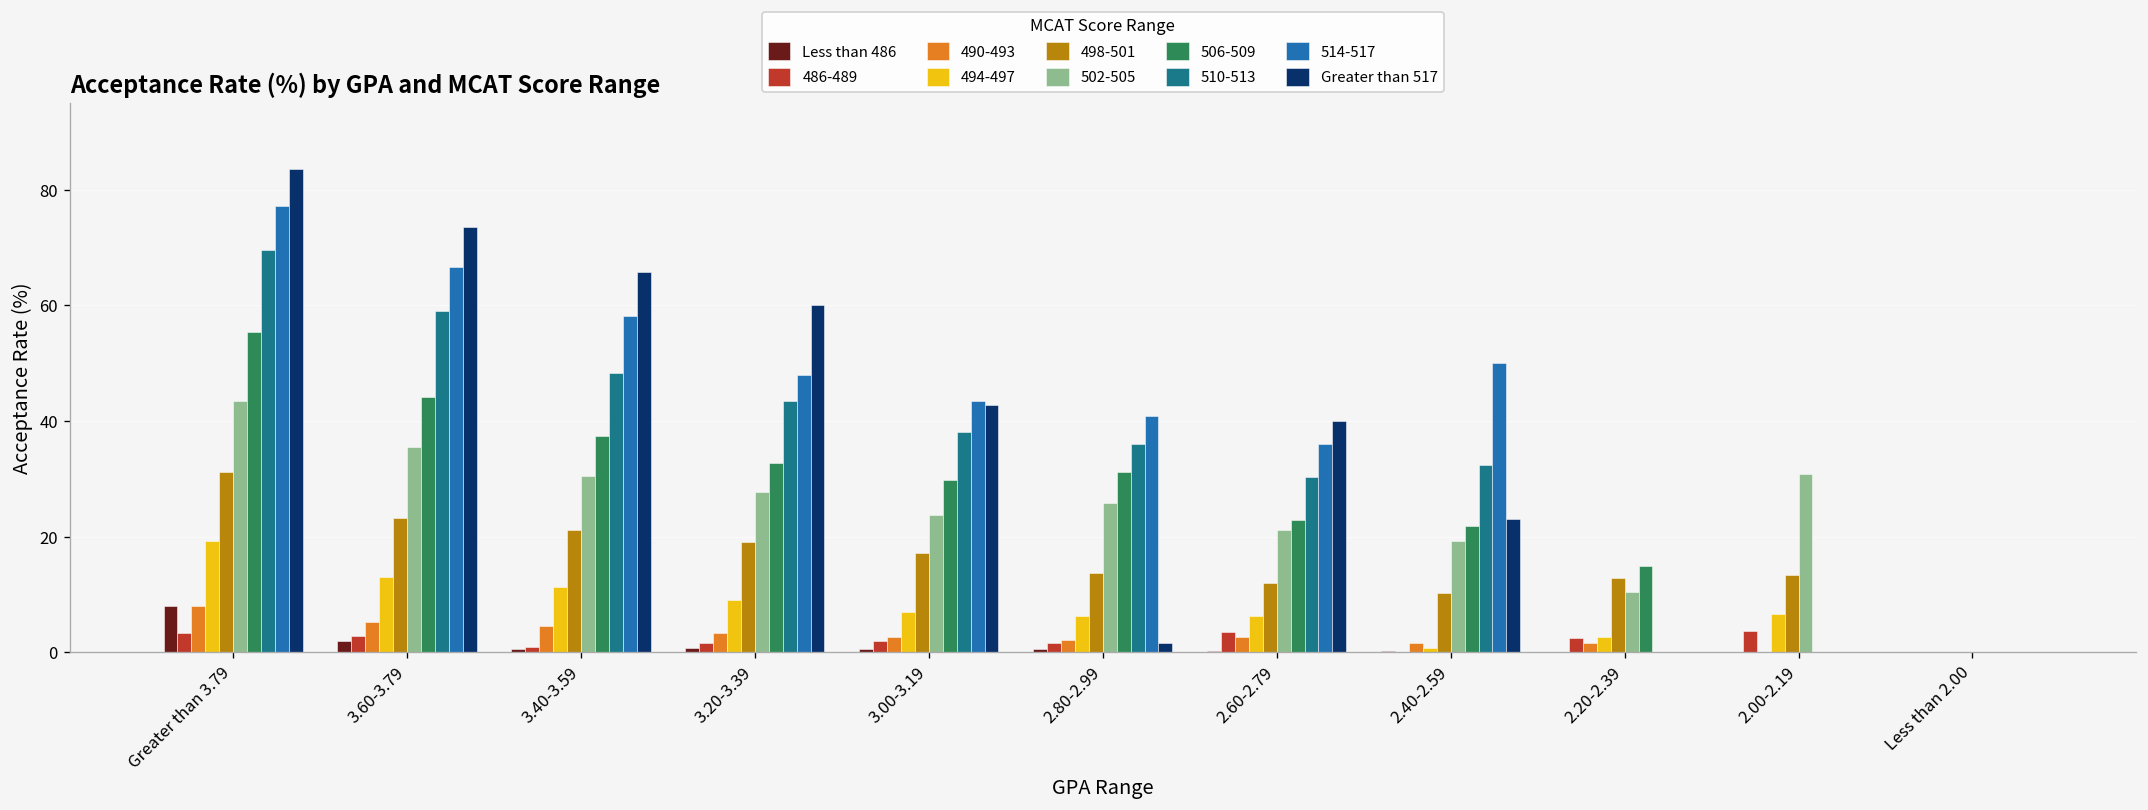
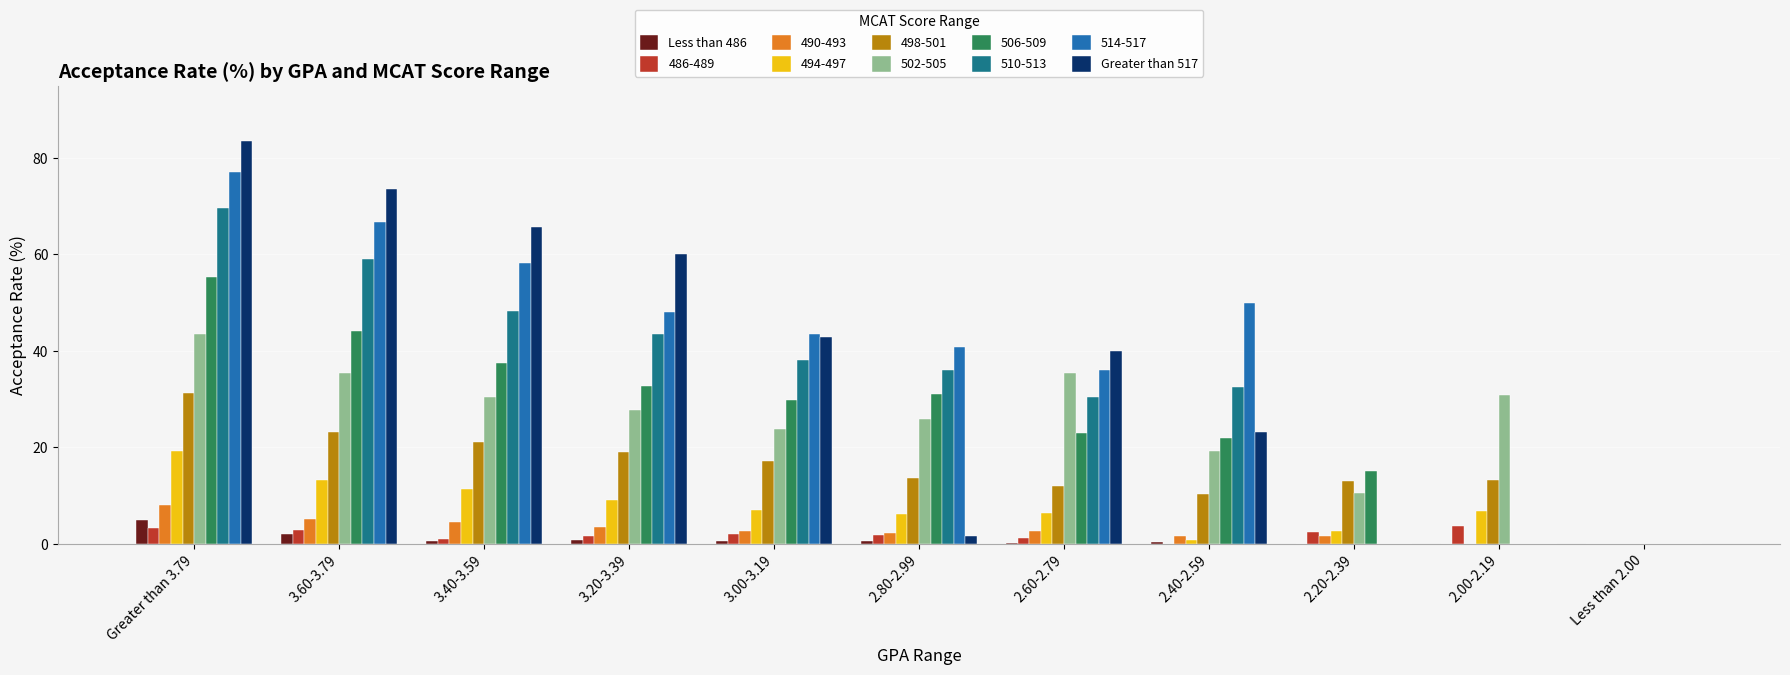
  {
    "Less than 486": {
-     "Greater than 3.79": 8,
+     "Greater than 3.79": 5,
      "3.60-3.79": 2,
      "3.20-3.39": 1,
      "3.00-3.19": 1,
      "2.20-2.39": 0,
      "2.00-2.19": 0,
      "Less than 2.00": 0
    },
    "486-489": {
      "Greater than 3.79": 3,
      "3.60-3.79": 3,
      "3.40-3.59": 1,
      "3.20-3.39": 2,
      "3.00-3.19": 2,
      "2.80-2.99": 2,
-     "2.60-2.79": 4,
+     "2.60-2.79": 1,
      "2.40-2.59": 0,
      "2.20-2.39": 2,
      "2.00-2.19": 4,
      "Less than 2.00": 0
    },
    "494-497": {
      "Greater than 3.79": 19,
      "3.60-3.79": 13,
      "3.40-3.59": 11,
      "3.20-3.39": 9,
      "3.00-3.19": 7,
      "2.80-2.99": 6,
      "2.60-2.79": 6,
      "2.40-2.59": 1,
      "2.20-2.39": 3,
      "2.00-2.19": 7,
      "Less than 2.00": 0
    },
    "502-505": {
      "Greater than 3.79": 44,
      "3.60-3.79": 36,
      "3.40-3.59": 31,
      "3.20-3.39": 28,
      "3.00-3.19": 24,
      "2.80-2.99": 26,
-     "2.60-2.79": 21,
+     "2.60-2.79": 35,
      "2.40-2.59": 19,
      "2.20-2.39": 11,
      "2.00-2.19": 31,
      "Less than 2.00": 0
    },
    "Greater than 517": {
      "Greater than 3.79": 84,
      "3.60-3.79": 74,
      "3.40-3.59": 66,
      "3.20-3.39": 60,
      "3.00-3.19": 43,
      "2.80-2.99": 2,
      "2.60-2.79": 40,
      "2.40-2.59": 23,
      "2.20-2.39": 0,
      "2.00-2.19": 0,
      "Less than 2.00": 0
    }
  }
